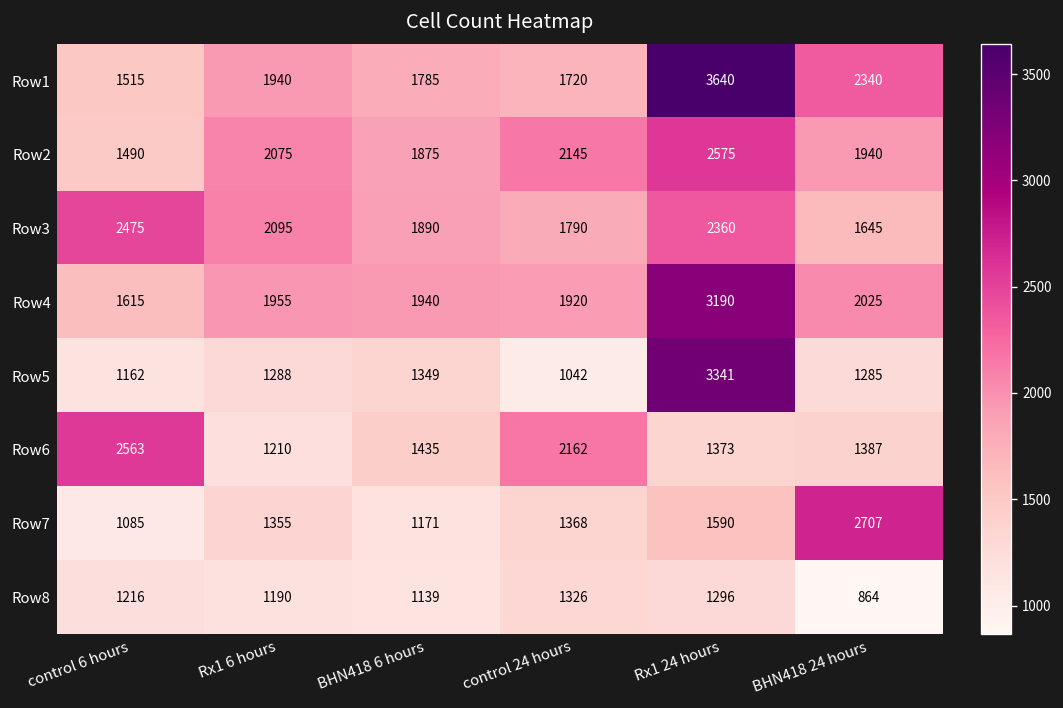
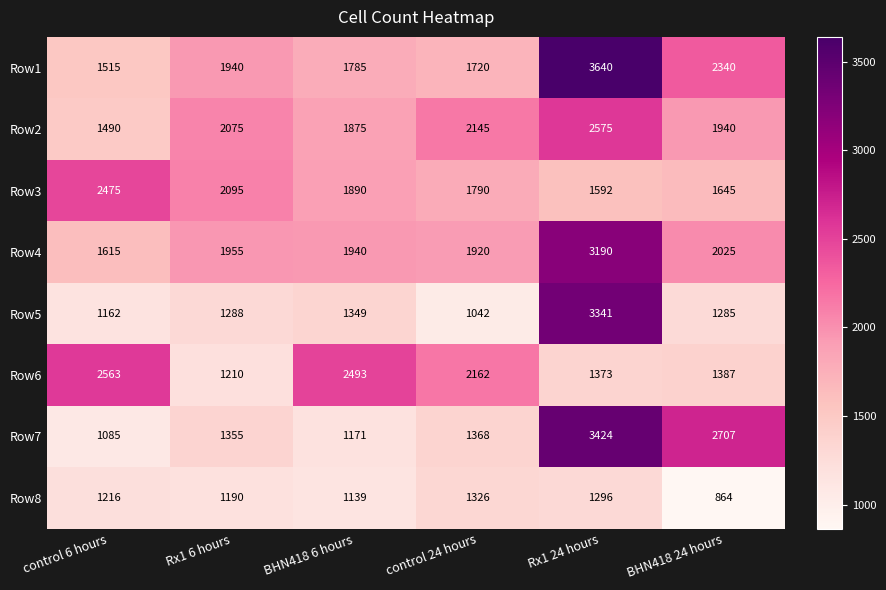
  {
    "Row1": {
      "control 6 hours": 1515,
      "Rx1 6 hours": 1940,
      "BHN418 6 hours": 1785,
      "control 24 hours": 1720,
      "Rx1 24 hours": 3640,
      "BHN418 24 hours": 2340
    },
    "Row2": {
      "control 6 hours": 1490,
      "Rx1 6 hours": 2075,
      "BHN418 6 hours": 1875,
      "control 24 hours": 2145,
      "Rx1 24 hours": 2575,
      "BHN418 24 hours": 1940
    },
    "Row3": {
      "control 6 hours": 2475,
      "Rx1 6 hours": 2095,
      "BHN418 6 hours": 1890,
      "control 24 hours": 1790,
-     "Rx1 24 hours": 2360,
+     "Rx1 24 hours": 1592,
      "BHN418 24 hours": 1645
    },
    "Row4": {
      "control 6 hours": 1615,
      "Rx1 6 hours": 1955,
      "BHN418 6 hours": 1940,
      "control 24 hours": 1920,
      "Rx1 24 hours": 3190,
      "BHN418 24 hours": 2025
    },
    "Row5": {
      "control 6 hours": 1162,
      "Rx1 6 hours": 1288,
      "BHN418 6 hours": 1349,
      "control 24 hours": 1042,
      "Rx1 24 hours": 3341,
      "BHN418 24 hours": 1285
    },
    "Row6": {
      "control 6 hours": 2563,
      "Rx1 6 hours": 1210,
-     "BHN418 6 hours": 1435,
+     "BHN418 6 hours": 2493,
      "control 24 hours": 2162,
      "Rx1 24 hours": 1373,
      "BHN418 24 hours": 1387
    },
    "Row7": {
      "control 6 hours": 1085,
      "Rx1 6 hours": 1355,
      "BHN418 6 hours": 1171,
      "control 24 hours": 1368,
-     "Rx1 24 hours": 1590,
+     "Rx1 24 hours": 3424,
      "BHN418 24 hours": 2707
    },
    "Row8": {
      "control 6 hours": 1216,
      "Rx1 6 hours": 1190,
      "BHN418 6 hours": 1139,
      "control 24 hours": 1326,
      "Rx1 24 hours": 1296,
      "BHN418 24 hours": 864
    }
  }
